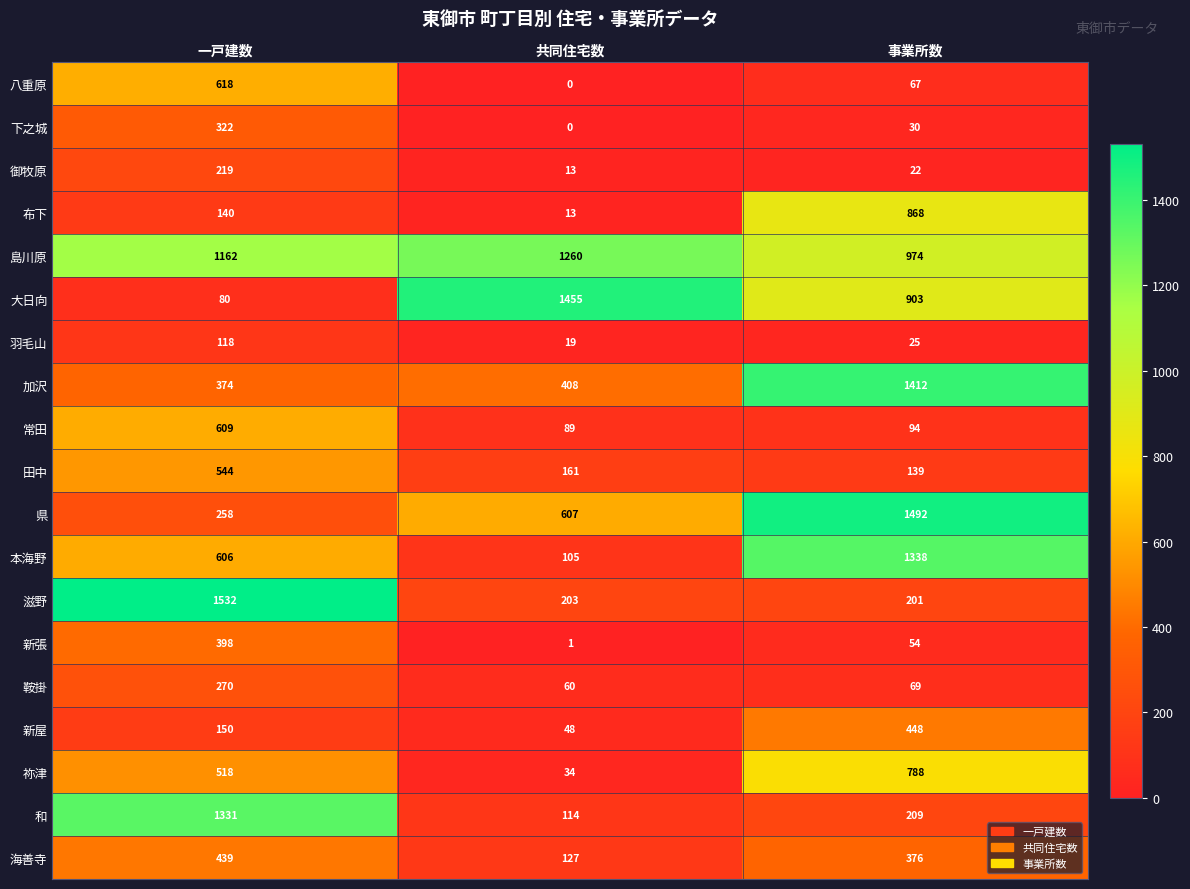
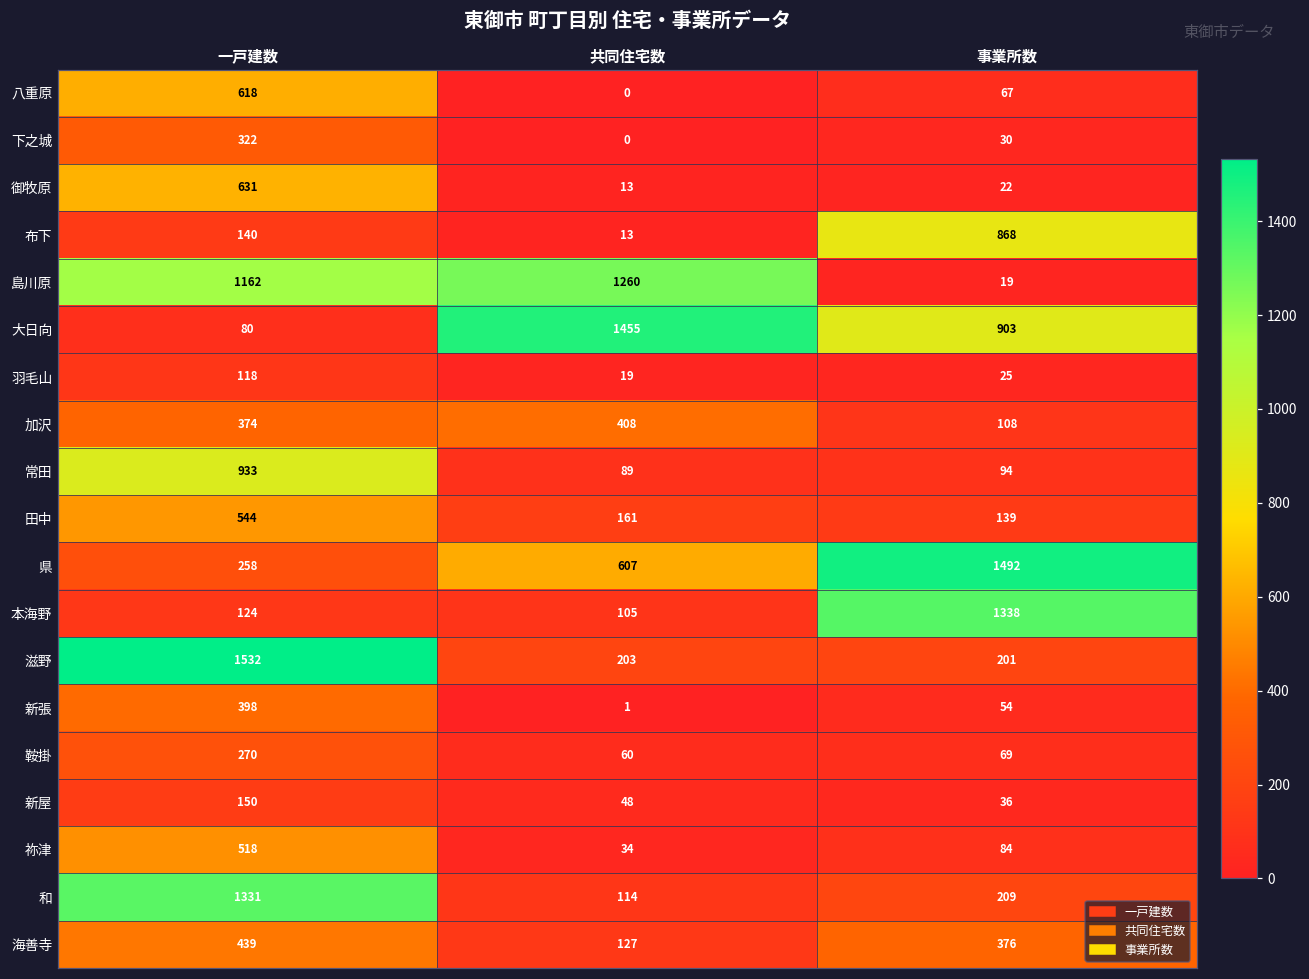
  {
    "八重原": {
      "一戸建数": 618,
      "共同住宅数": 0,
      "事業所数": 67
    },
    "下之城": {
      "一戸建数": 322,
      "共同住宅数": 0,
      "事業所数": 30
    },
    "御牧原": {
-     "一戸建数": 219,
+     "一戸建数": 631,
      "共同住宅数": 13,
      "事業所数": 22
    },
    "布下": {
      "一戸建数": 140,
      "共同住宅数": 13,
      "事業所数": 868
    },
    "島川原": {
      "一戸建数": 1162,
      "共同住宅数": 1260,
-     "事業所数": 974
+     "事業所数": 19
    },
    "大日向": {
      "一戸建数": 80,
      "共同住宅数": 1455,
      "事業所数": 903
    },
    "羽毛山": {
      "一戸建数": 118,
      "共同住宅数": 19,
      "事業所数": 25
    },
    "加沢": {
      "一戸建数": 374,
      "共同住宅数": 408,
-     "事業所数": 1412
+     "事業所数": 108
    },
    "常田": {
-     "一戸建数": 609,
+     "一戸建数": 933,
      "共同住宅数": 89,
      "事業所数": 94
    },
    "田中": {
      "一戸建数": 544,
      "共同住宅数": 161,
      "事業所数": 139
    },
    "県": {
      "一戸建数": 258,
      "共同住宅数": 607,
      "事業所数": 1492
    },
    "本海野": {
-     "一戸建数": 606,
+     "一戸建数": 124,
      "共同住宅数": 105,
      "事業所数": 1338
    },
    "滋野": {
      "一戸建数": 1532,
      "共同住宅数": 203,
      "事業所数": 201
    },
    "新張": {
      "一戸建数": 398,
      "共同住宅数": 1,
      "事業所数": 54
    },
    "鞍掛": {
      "一戸建数": 270,
      "共同住宅数": 60,
      "事業所数": 69
    },
    "新屋": {
      "一戸建数": 150,
      "共同住宅数": 48,
-     "事業所数": 448
+     "事業所数": 36
    },
    "祢津": {
      "一戸建数": 518,
      "共同住宅数": 34,
-     "事業所数": 788
+     "事業所数": 84
    },
    "和": {
      "一戸建数": 1331,
      "共同住宅数": 114,
      "事業所数": 209
    },
    "海善寺": {
      "一戸建数": 439,
      "共同住宅数": 127,
      "事業所数": 376
    }
  }
